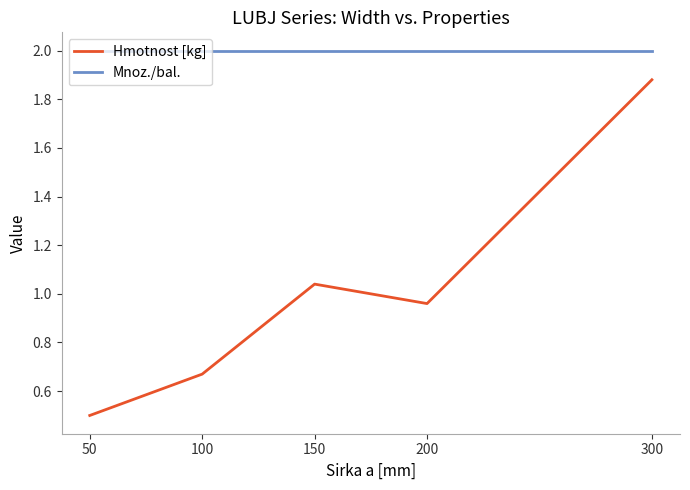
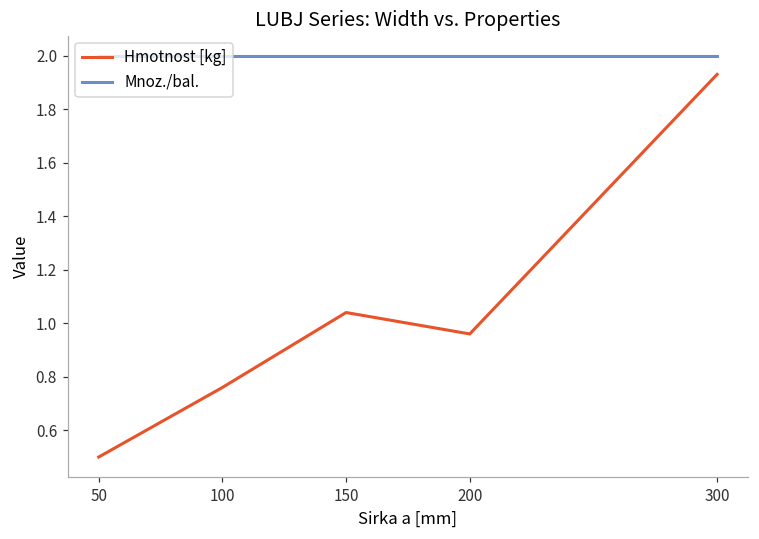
  {
    "Hmotnost [kg]": {
      "50": 0.50,
-     "100": 0.67,
+     "100": 0.76,
      "150": 1.04,
      "200": 0.96,
-     "300": 1.88
+     "300": 1.93
    },
    "Mnoz./bal.": {
      "150": 2.00,
      "200": 2.00,
      "300": 2.00
    }
  }
